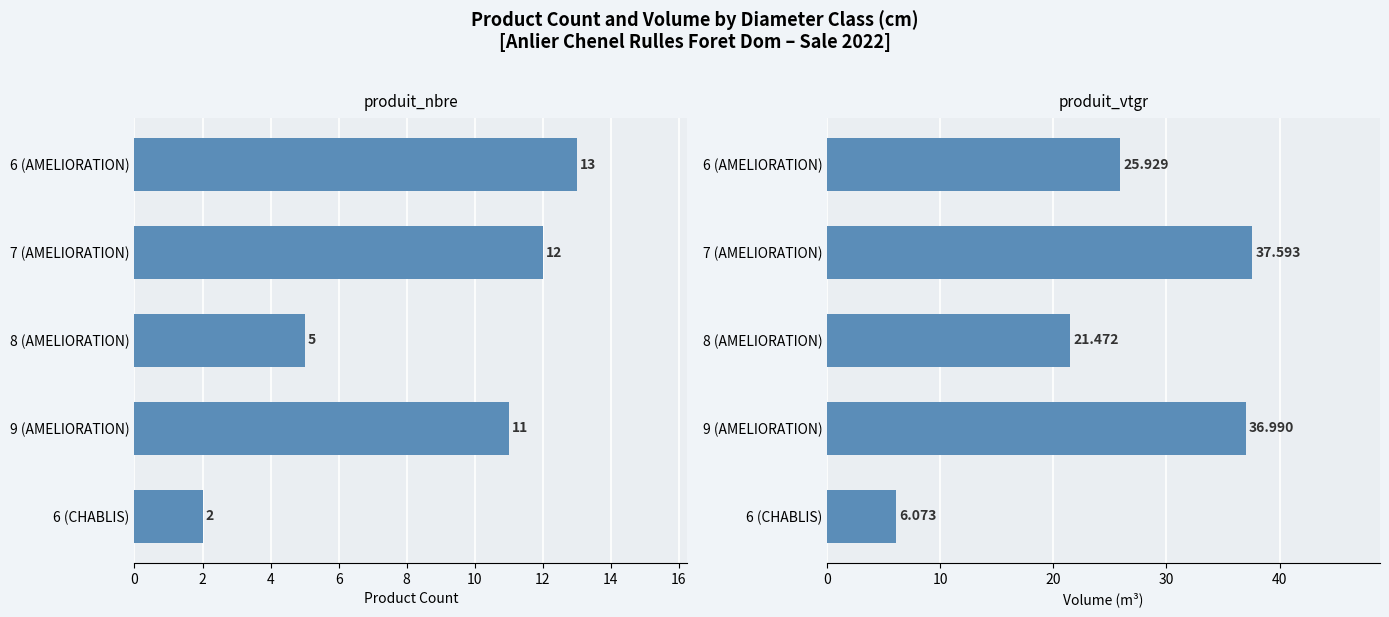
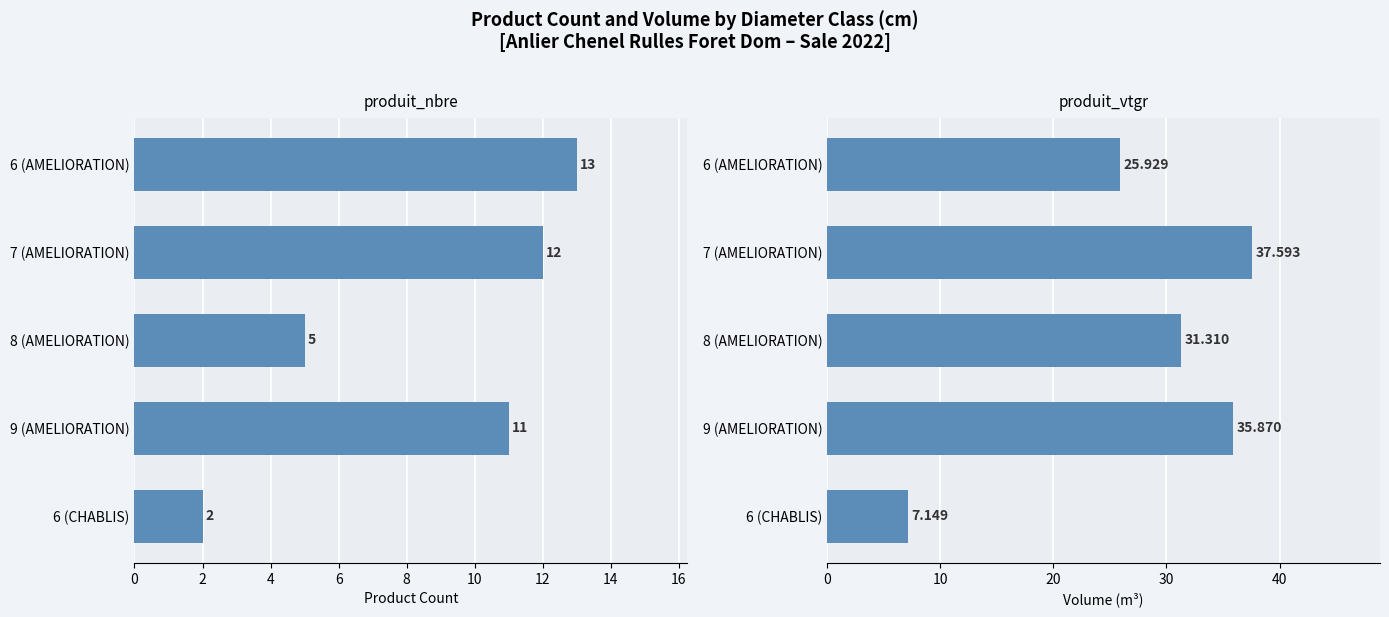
  {
    "produit_nbre": {
      "6 (AMELIORATION)": 13,
      "7 (AMELIORATION)": 12,
      "8 (AMELIORATION)": 5,
      "9 (AMELIORATION)": 11,
      "6 (CHABLIS)": 2
    },
    "produit_vtgr": {
      "6 (AMELIORATION)": 25.929,
      "7 (AMELIORATION)": 37.593,
-     "8 (AMELIORATION)": 21.472,
-     "9 (AMELIORATION)": 36.990,
-     "6 (CHABLIS)": 6.073
+     "8 (AMELIORATION)": 31.310,
+     "9 (AMELIORATION)": 35.870,
+     "6 (CHABLIS)": 7.149
    }
  }
